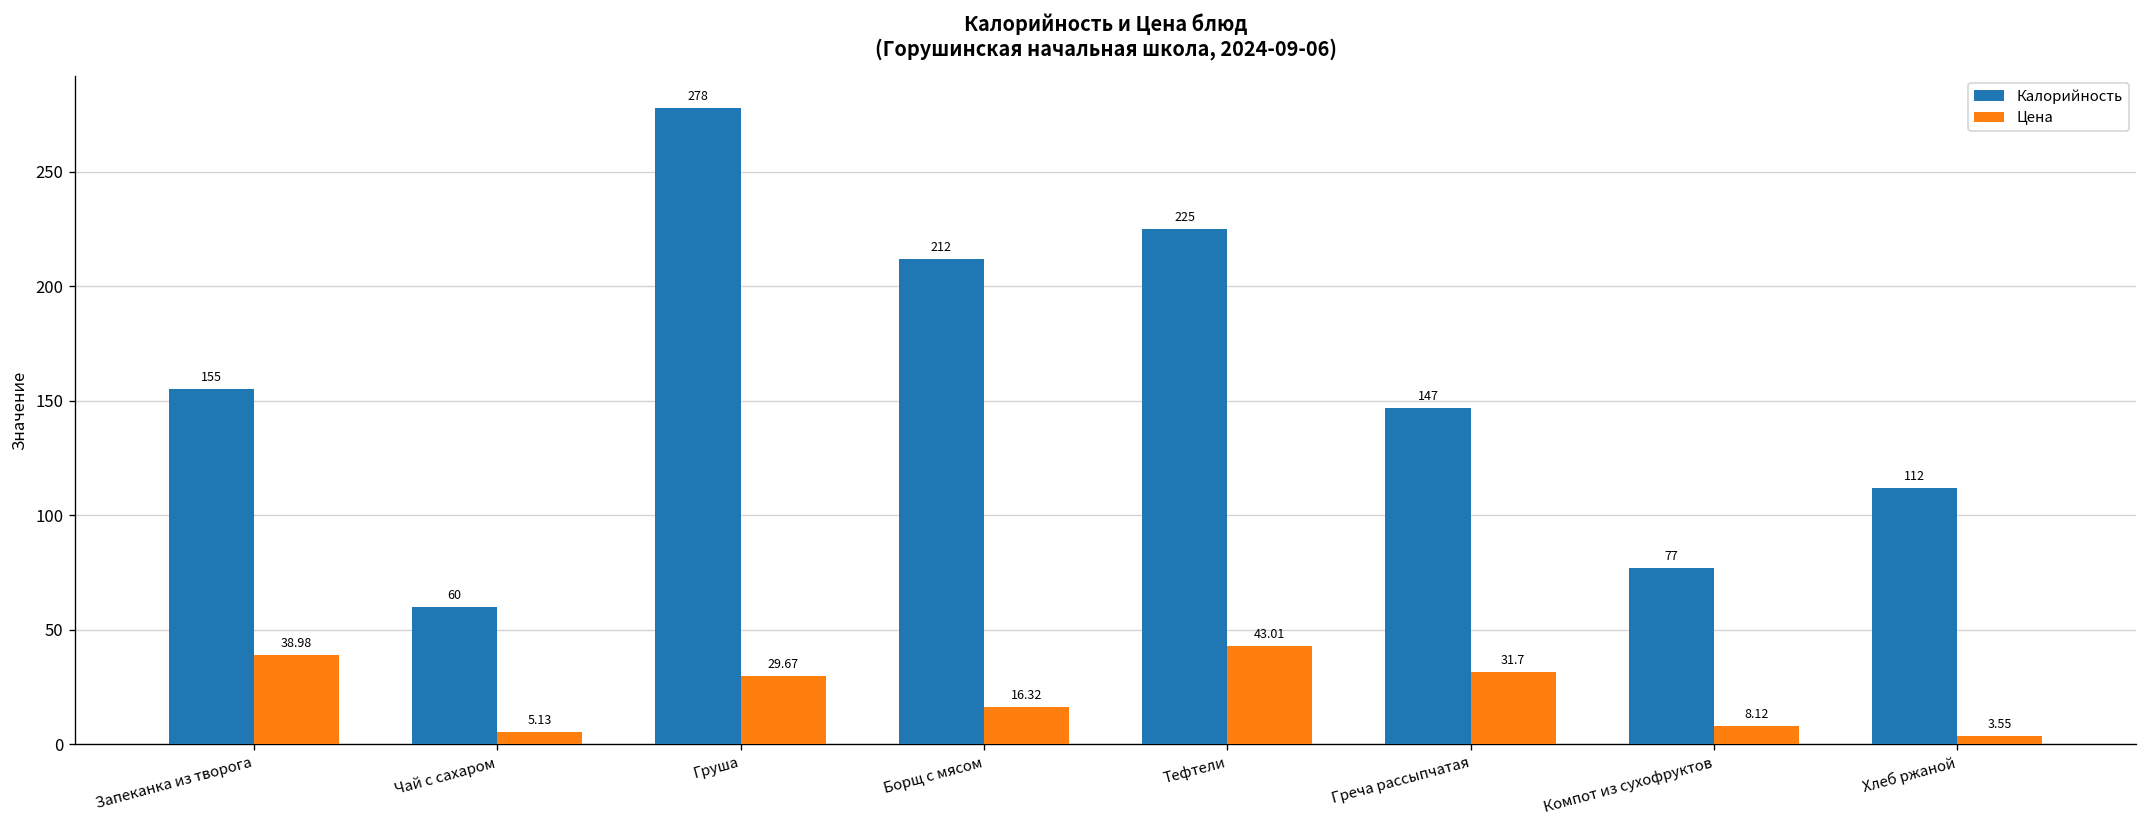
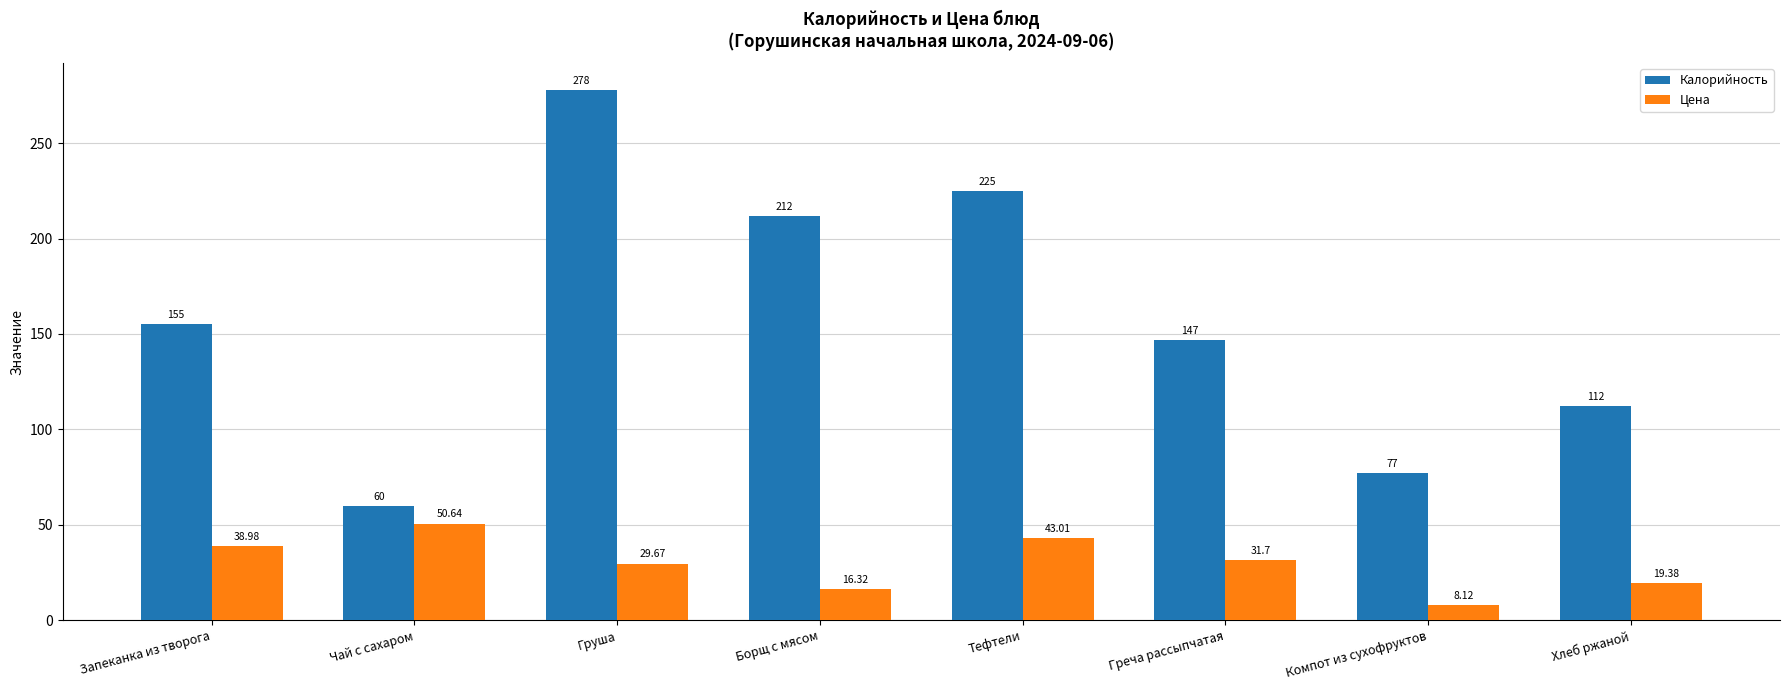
  {
    "Калорийность": {
      "Запеканка из творога": 155,
      "Чай с сахаром": 60,
      "Груша": 278,
      "Борщ с мясом": 212,
      "Тефтели": 225,
      "Греча рассыпчатая": 147,
      "Компот из сухофруктов": 77,
      "Хлеб ржаной": 112
    },
    "Цена": {
      "Запеканка из творога": 38.98,
-     "Чай с сахаром": 5.13,
+     "Чай с сахаром": 50.64,
      "Груша": 29.67,
      "Борщ с мясом": 16.32,
      "Тефтели": 43.01,
      "Греча рассыпчатая": 31.7,
      "Компот из сухофруктов": 8.12,
-     "Хлеб ржаной": 3.55
+     "Хлеб ржаной": 19.38
    }
  }
